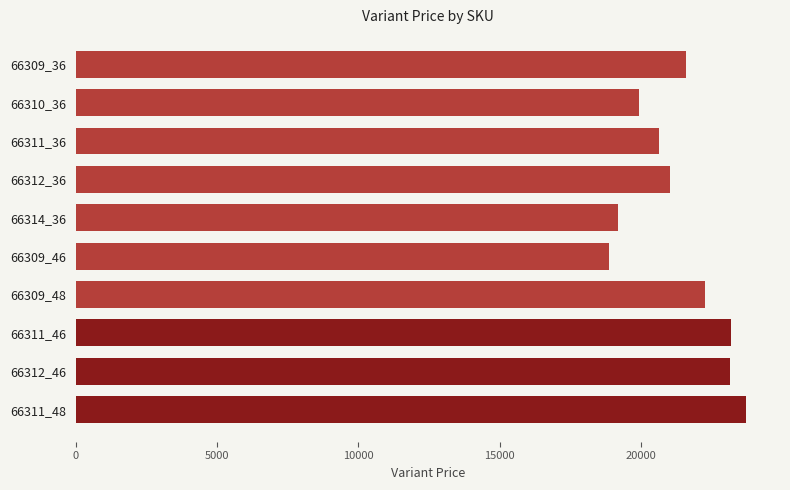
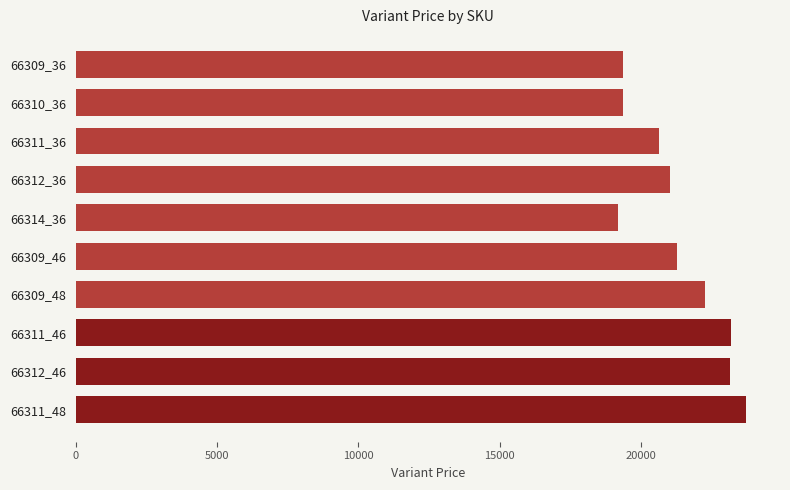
  {
-   "66309_36": 21600,
-   "66310_36": 19900,
+   "66309_36": 19400,
+   "66310_36": 19400,
    "66311_36": 20600,
    "66312_36": 21000,
    "66314_36": 19200,
-   "66309_46": 18900,
+   "66309_46": 21300,
    "66309_48": 22200,
    "66311_46": 23200,
    "66312_46": 23100,
    "66311_48": 23700
  }
